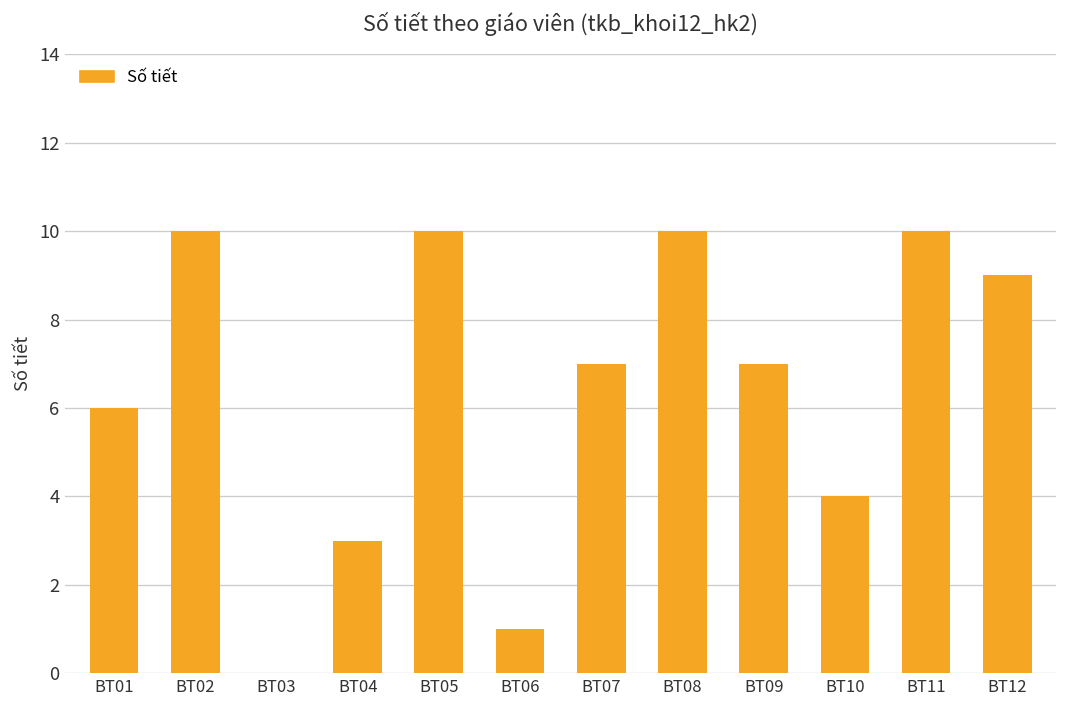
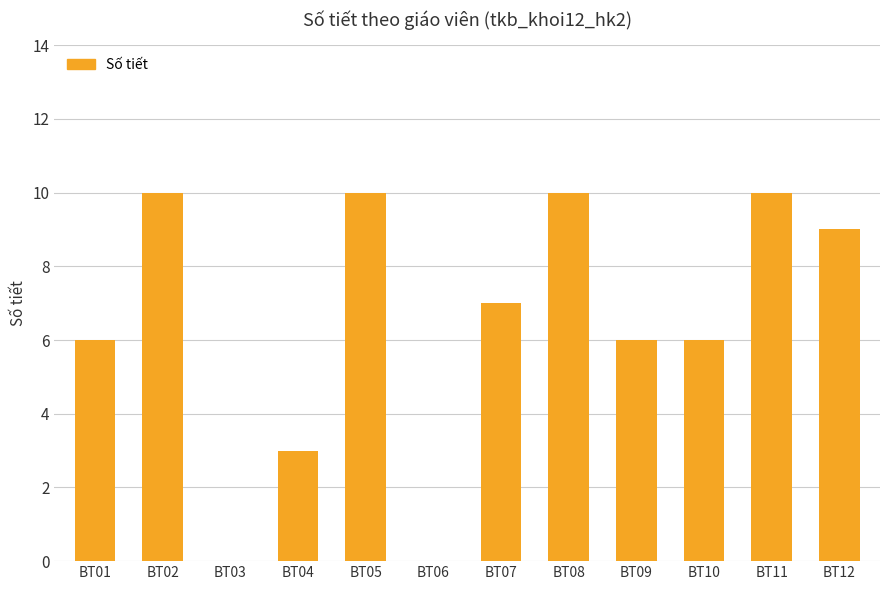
  {
    "BT01": 6,
    "BT02": 10,
    "BT03": 0,
    "BT04": 3,
    "BT05": 10,
-   "BT06": 1,
+   "BT06": 0,
    "BT07": 7,
    "BT08": 10,
-   "BT09": 7,
-   "BT10": 4,
+   "BT09": 6,
+   "BT10": 6,
    "BT11": 10,
    "BT12": 9
  }
